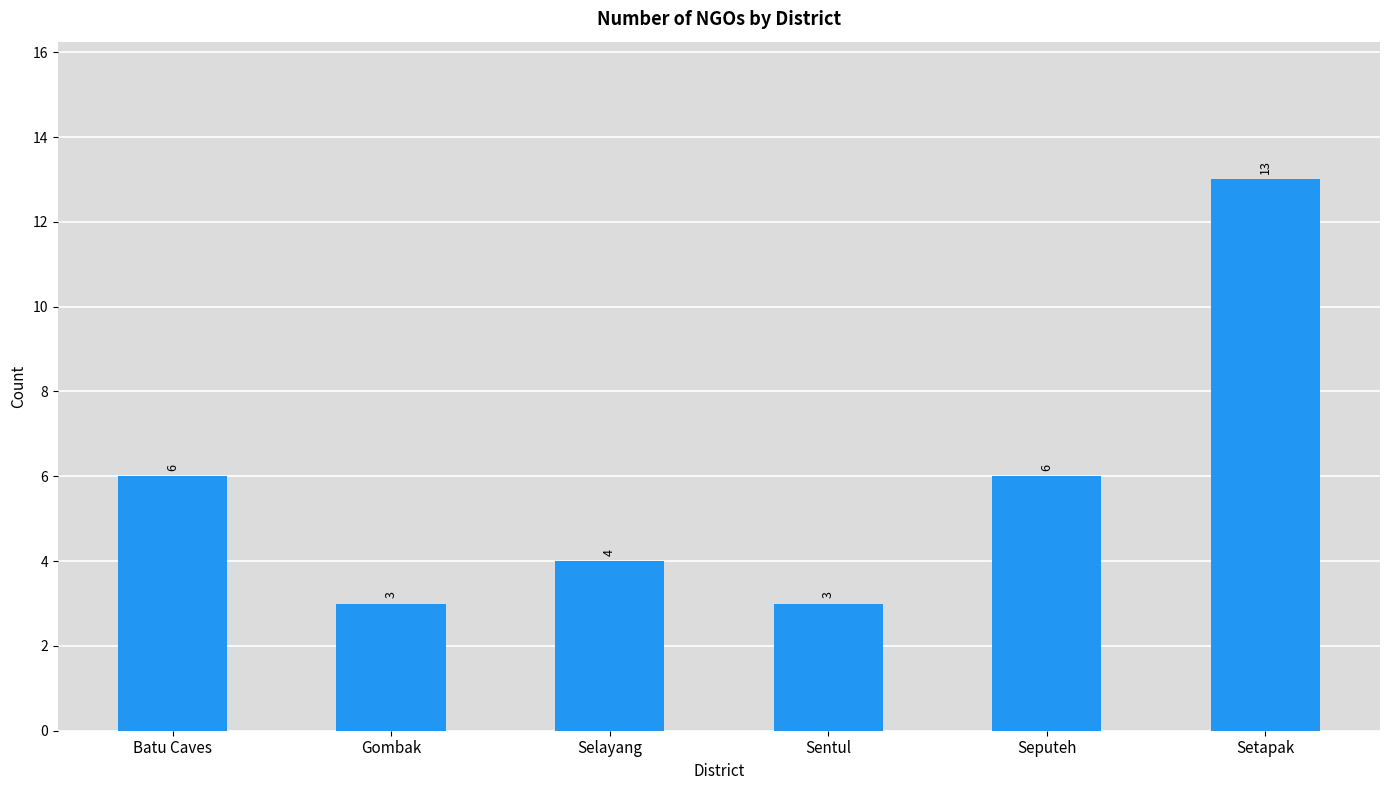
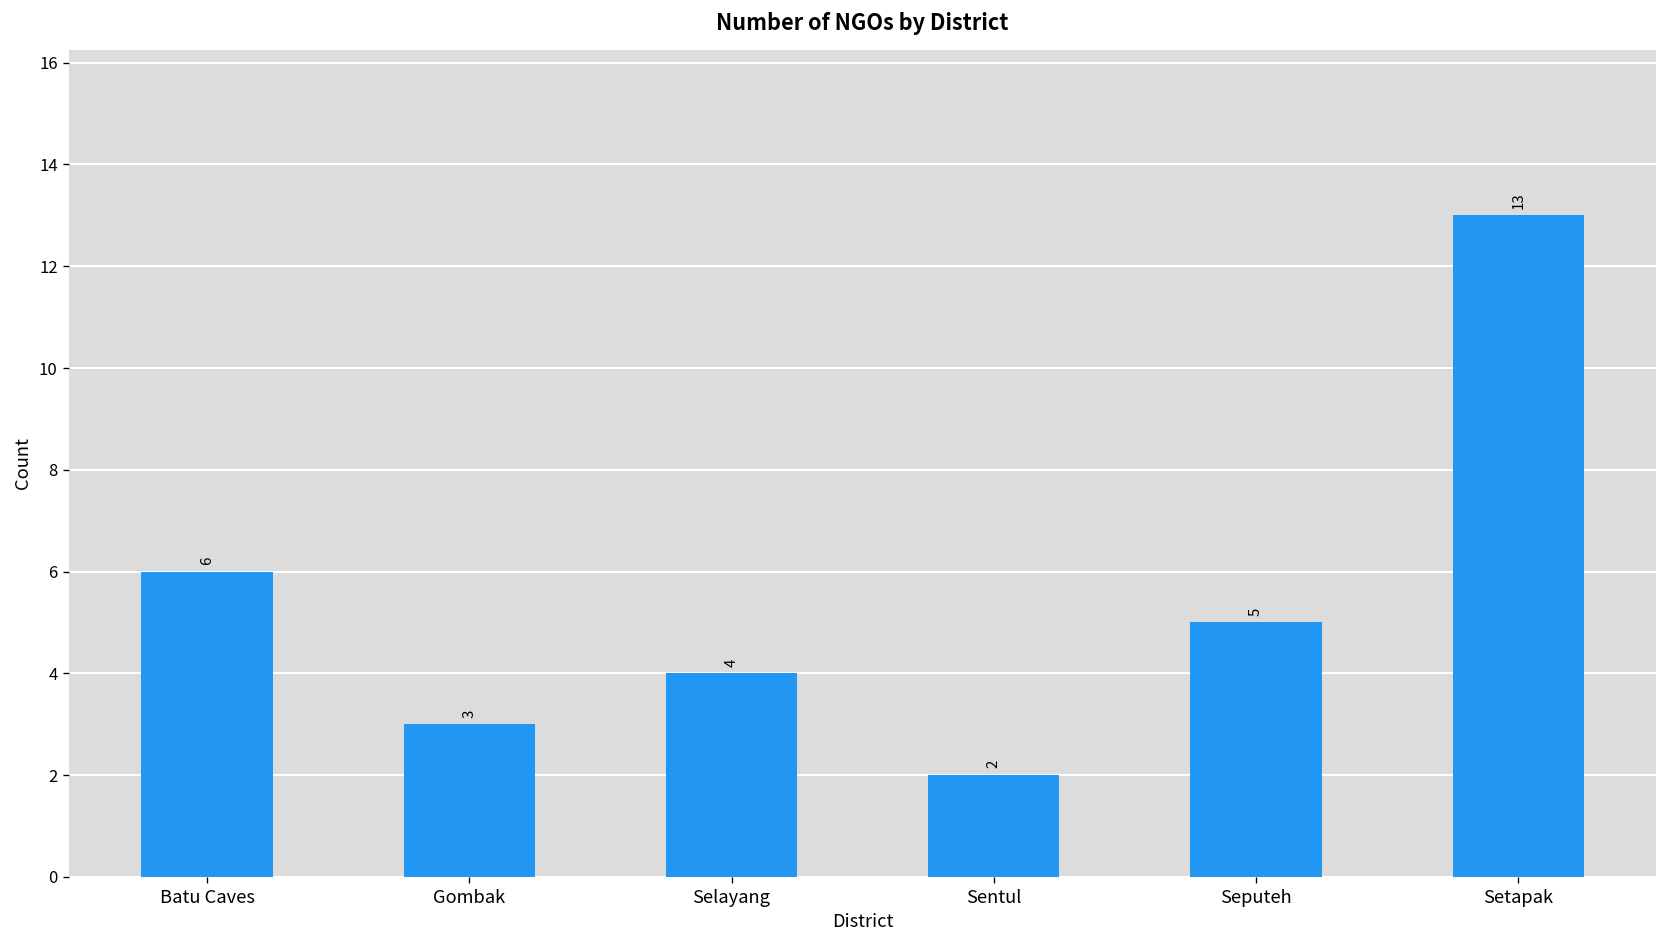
  {
    "Batu Caves": 6,
    "Gombak": 3,
    "Selayang": 4,
-   "Sentul": 3,
-   "Seputeh": 6,
+   "Sentul": 2,
+   "Seputeh": 5,
    "Setapak": 13
  }
